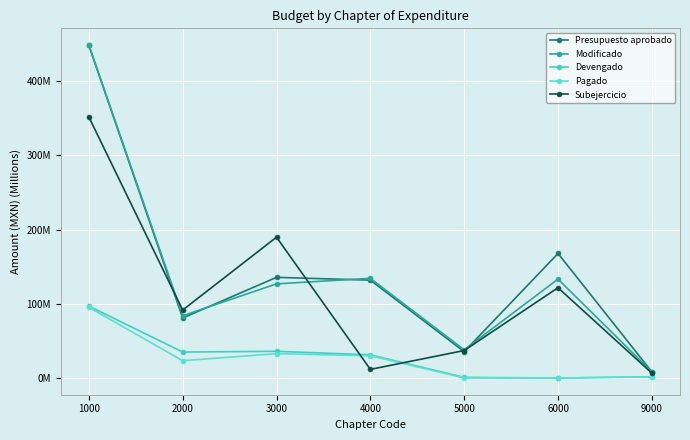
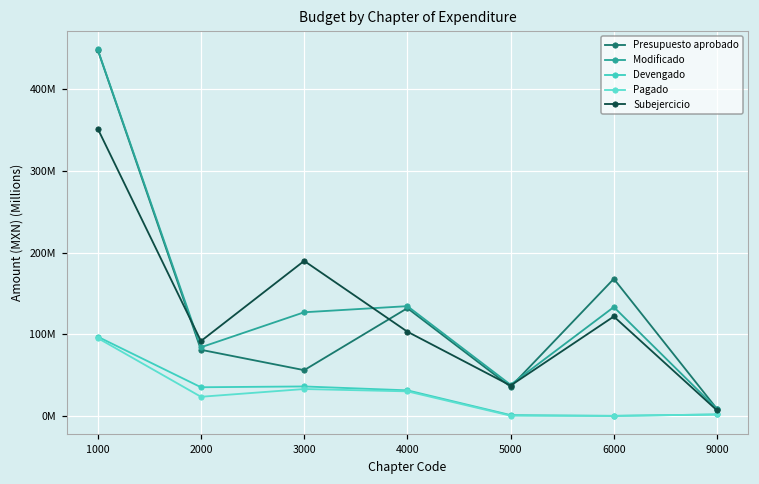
  {
    "Presupuesto aprobado": {
-     "3000": 140000000,
+     "3000": 60000000,
      "6000": 170000000
    },
    "Subejercicio": {
      "1000": 350000000,
      "2000": 90000000,
      "3000": 190000000,
-     "4000": 10000000,
+     "4000": 100000000,
      "6000": 120000000
    }
  }
